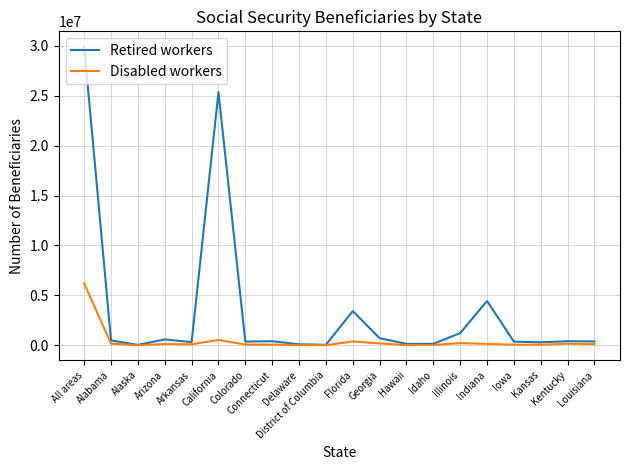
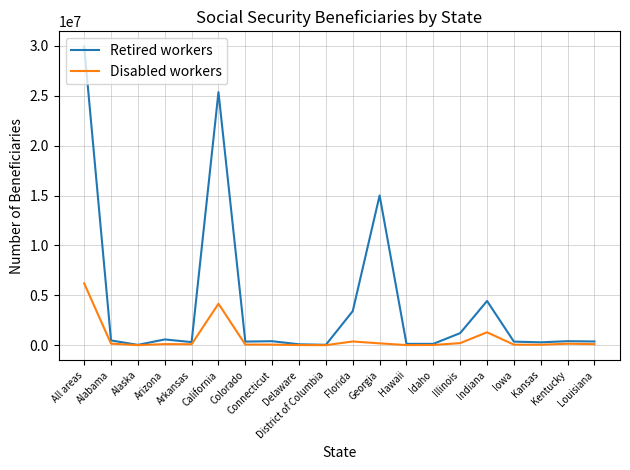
  {
    "Retired workers": {
      "Alabama": 0,
      "Arizona": 1000000,
      "California": 25000000,
      "Colorado": 0,
      "Connecticut": 0,
      "Florida": 3000000,
-     "Georgia": 1000000,
+     "Georgia": 15000000,
      "Illinois": 1000000,
      "Indiana": 4000000,
      "Iowa": 0,
      "Louisiana": 0
    },
    "Disabled workers": {
      "All areas": 6000000,
      "Alabama": 0,
      "Arizona": 0,
-     "California": 1000000,
+     "California": 4000000,
      "Colorado": 0,
      "Connecticut": 0,
      "Florida": 0,
      "Georgia": 0,
      "Illinois": 0,
-     "Indiana": 0,
+     "Indiana": 1000000,
      "Iowa": 0,
      "Louisiana": 0
    }
  }
